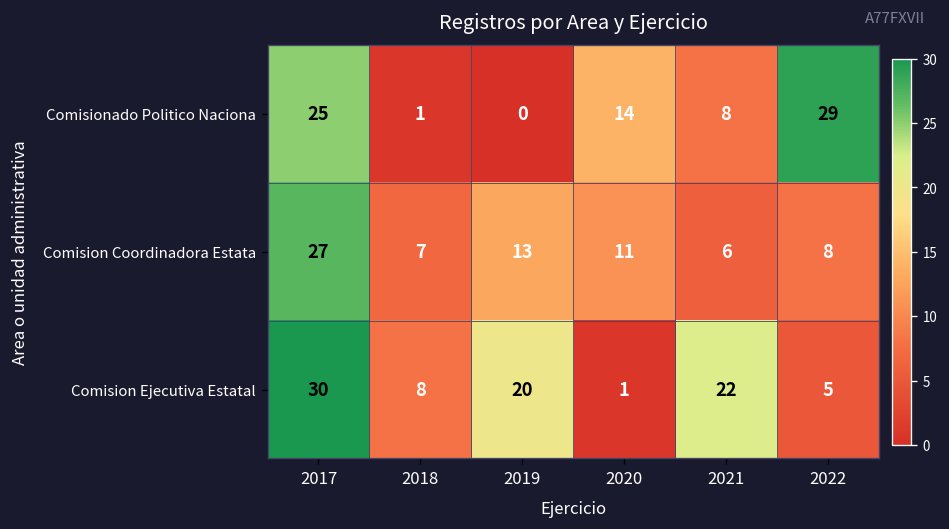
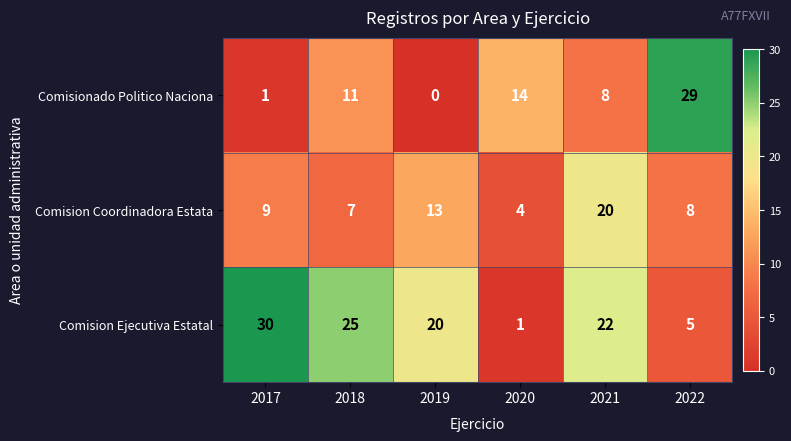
  {
    "Comisionado Politico Naciona": {
-     "2017": 25,
-     "2018": 1,
+     "2017": 1,
+     "2018": 11,
      "2019": 0,
      "2020": 14,
      "2021": 8,
      "2022": 29
    },
    "Comision Coordinadora Estata": {
-     "2017": 27,
+     "2017": 9,
      "2018": 7,
      "2019": 13,
-     "2020": 11,
-     "2021": 6,
+     "2020": 4,
+     "2021": 20,
      "2022": 8
    },
    "Comision Ejecutiva Estatal": {
      "2017": 30,
-     "2018": 8,
+     "2018": 25,
      "2019": 20,
      "2020": 1,
      "2021": 22,
      "2022": 5
    }
  }
